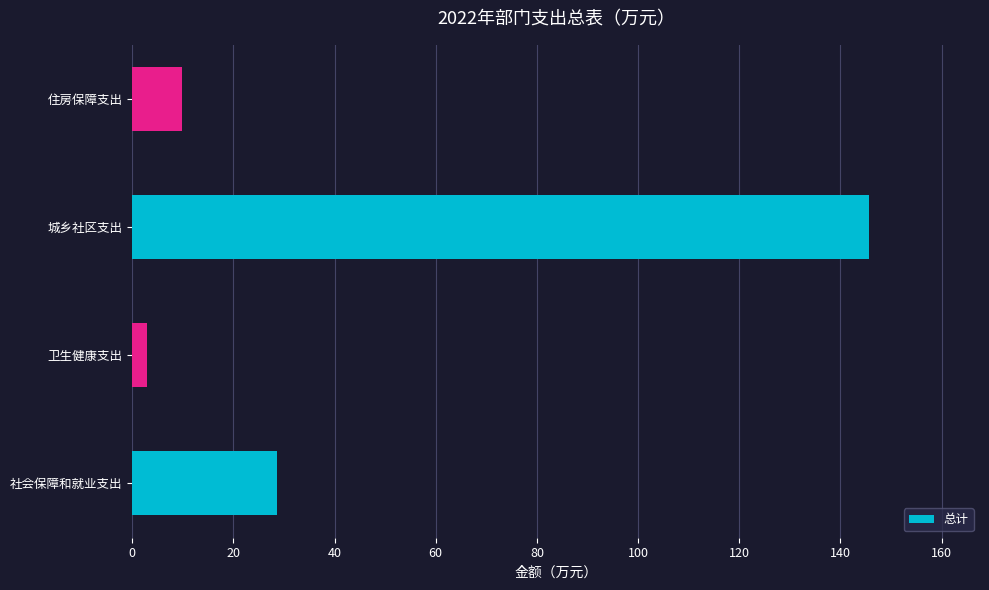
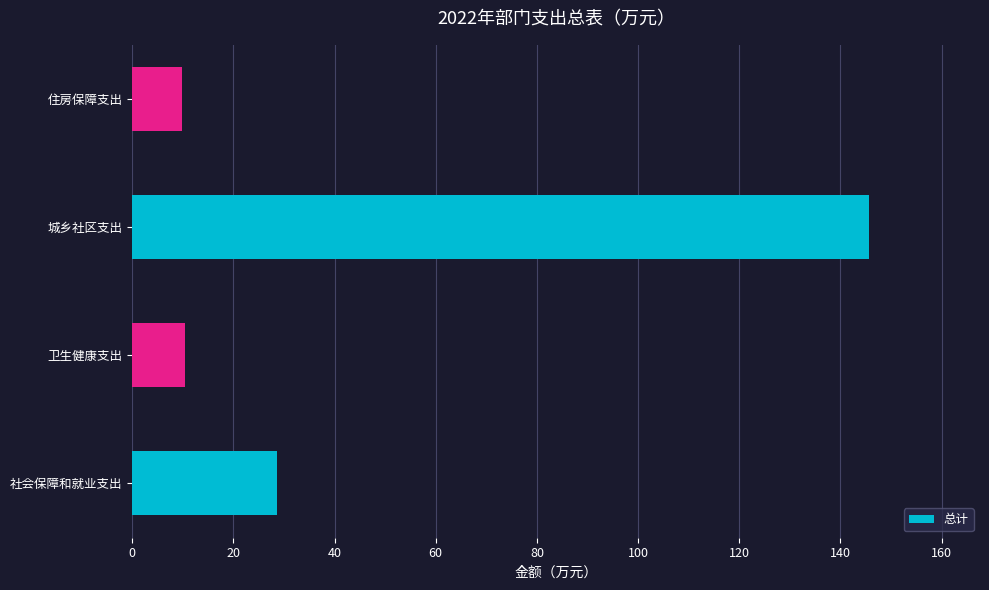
  {
    "住房保障支出": 10,
    "城乡社区支出": 146,
-   "卫生健康支出": 3,
+   "卫生健康支出": 11,
    "社会保障和就业支出": 29
  }
